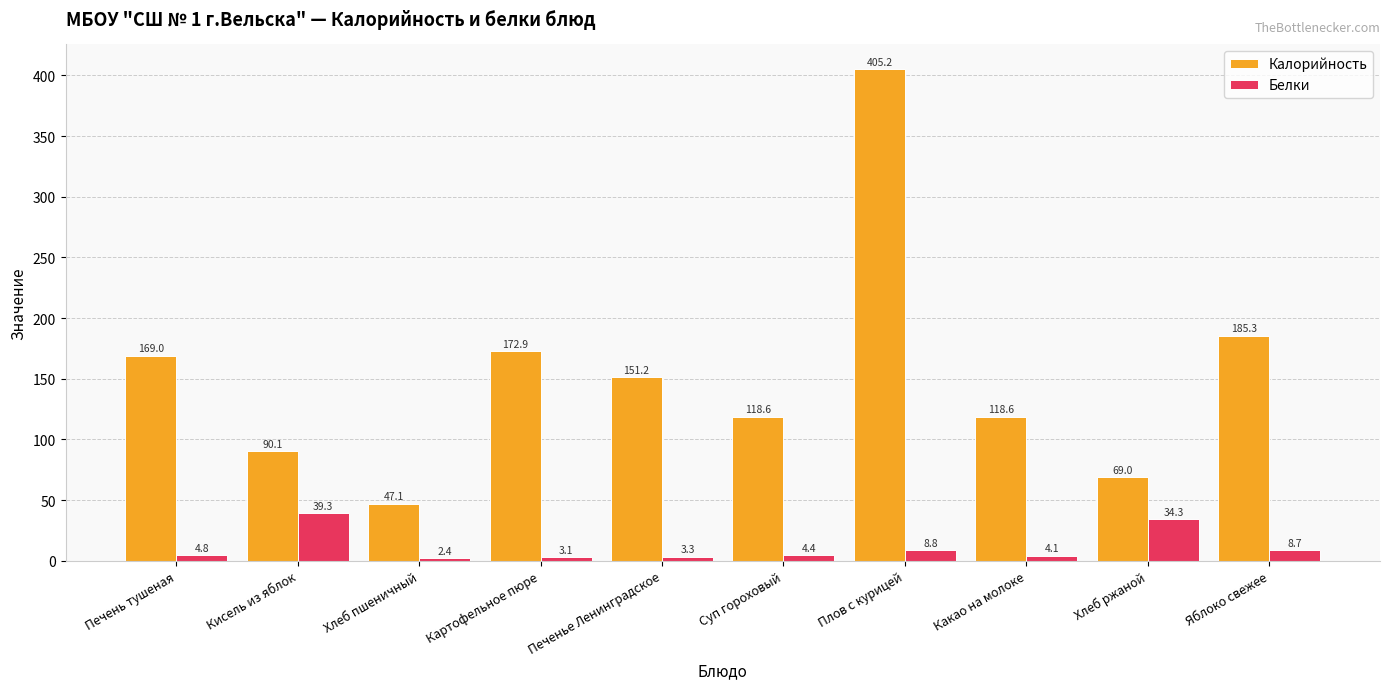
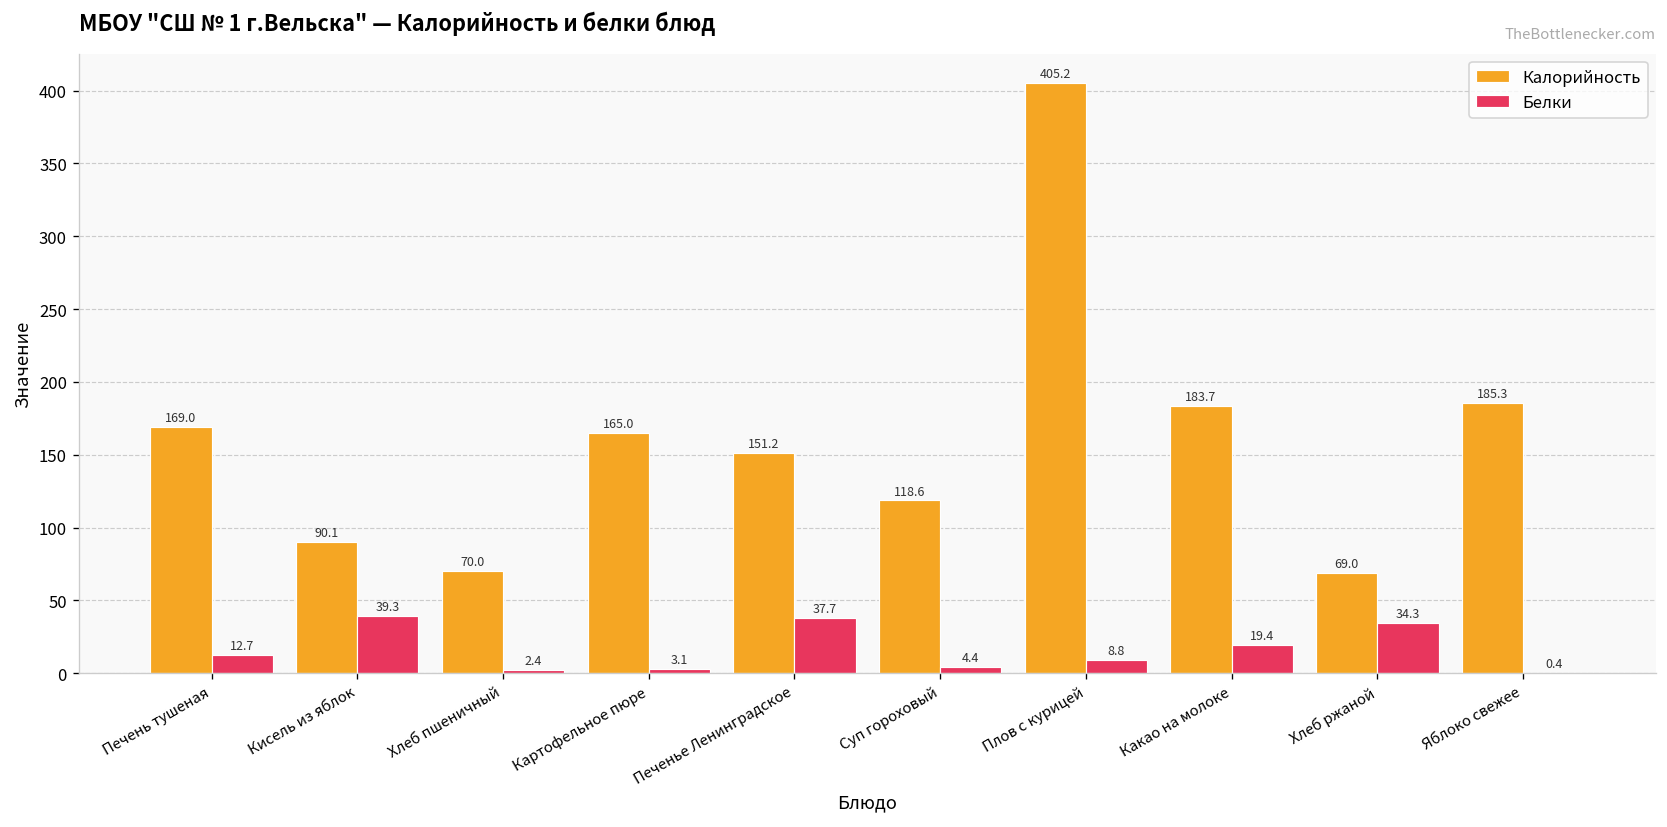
  {
    "Калорийность": {
      "Печень тушеная": 169.0,
      "Кисель из яблок": 90.1,
-     "Хлеб пшеничный": 47.1,
-     "Картофельное пюре": 172.9,
+     "Хлеб пшеничный": 70.0,
+     "Картофельное пюре": 165.0,
      "Печенье Ленинградское": 151.2,
      "Суп гороховый": 118.6,
      "Плов с курицей": 405.2,
-     "Какао на молоке": 118.6,
+     "Какао на молоке": 183.7,
      "Хлеб ржаной": 69.0,
      "Яблоко свежее": 185.3
    },
    "Белки": {
-     "Печень тушеная": 4.8,
+     "Печень тушеная": 12.7,
      "Кисель из яблок": 39.3,
      "Хлеб пшеничный": 2.4,
      "Картофельное пюре": 3.1,
-     "Печенье Ленинградское": 3.3,
+     "Печенье Ленинградское": 37.7,
      "Суп гороховый": 4.4,
      "Плов с курицей": 8.8,
-     "Какао на молоке": 4.1,
+     "Какао на молоке": 19.4,
      "Хлеб ржаной": 34.3,
-     "Яблоко свежее": 8.7
+     "Яблоко свежее": 0.4
    }
  }
